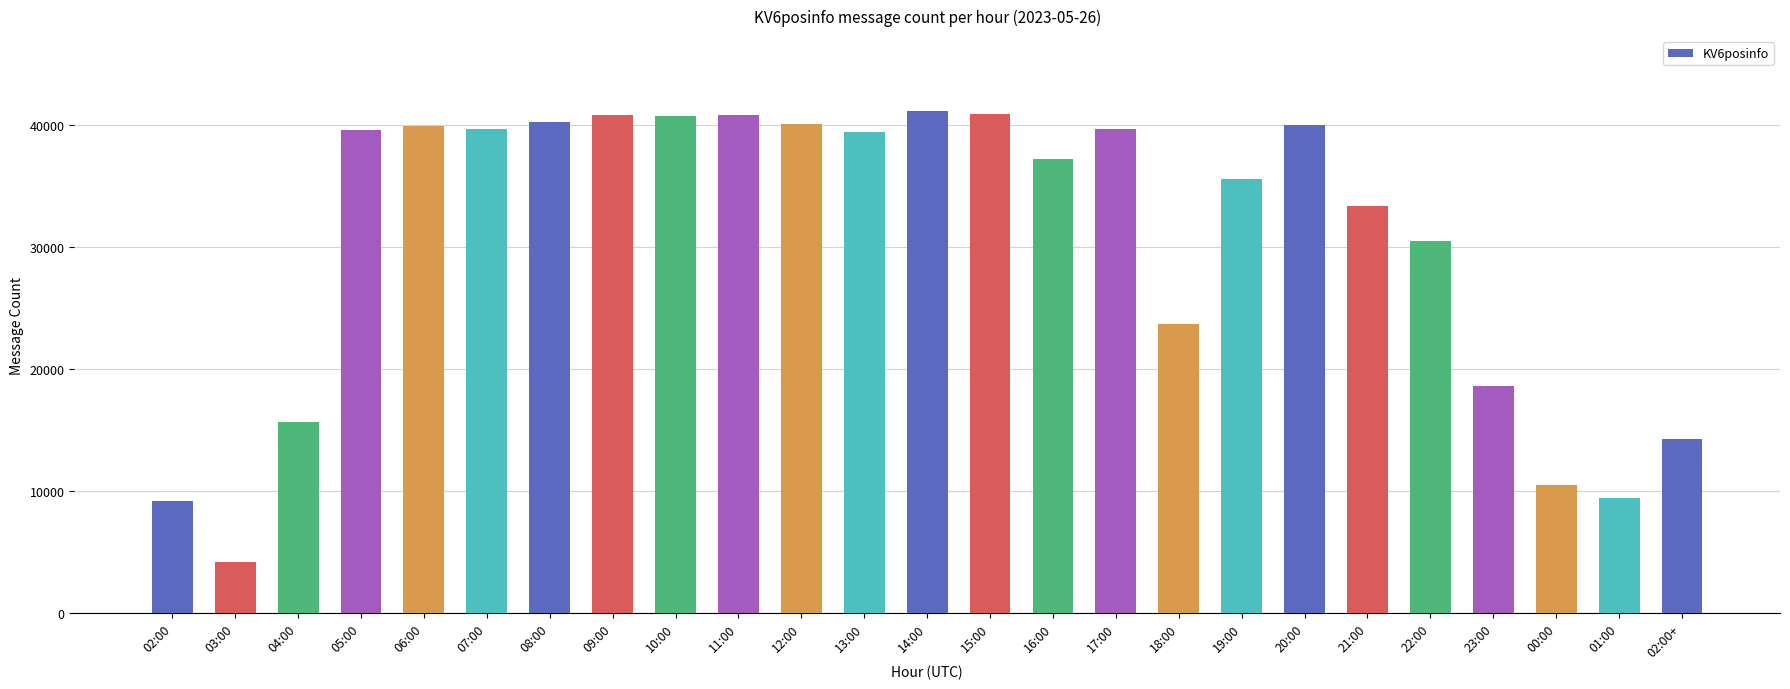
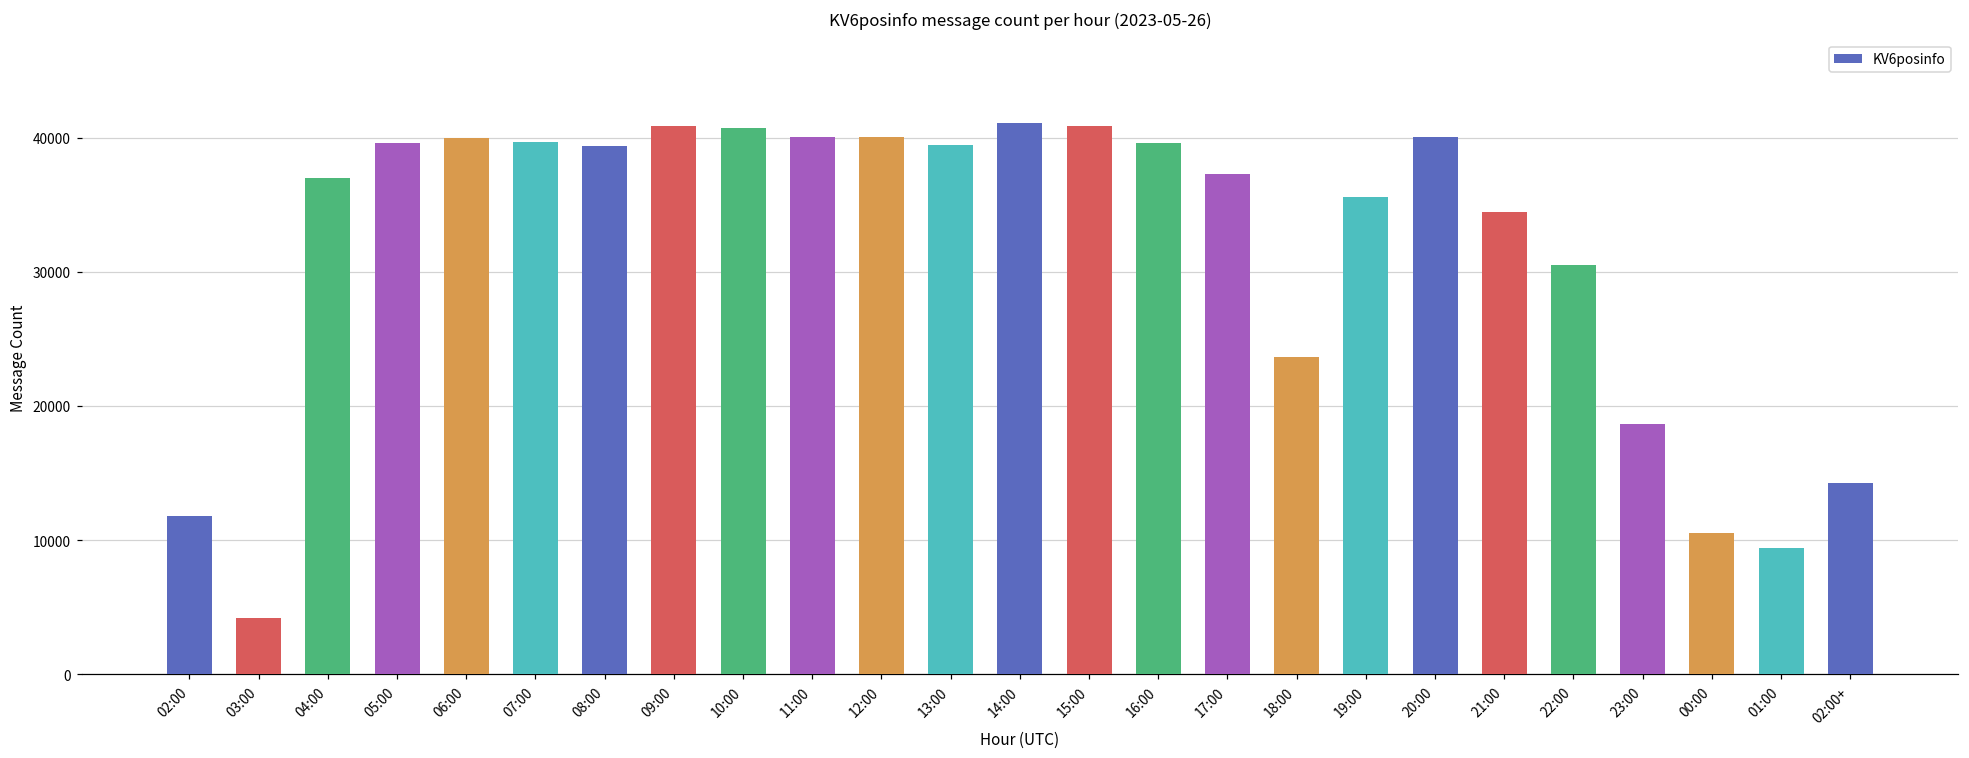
  {
-   "02:00": 9200,
+   "02:00": 11800,
    "03:00": 4200,
-   "04:00": 15700,
+   "04:00": 37000,
    "05:00": 39600,
    "06:00": 40000,
    "07:00": 39700,
-   "08:00": 40300,
+   "08:00": 39400,
    "09:00": 40800,
    "10:00": 40700,
-   "11:00": 40800,
+   "11:00": 40000,
    "12:00": 40100,
    "13:00": 39400,
    "14:00": 41100,
    "15:00": 40900,
-   "16:00": 37200,
-   "17:00": 39700,
+   "16:00": 39600,
+   "17:00": 37300,
    "18:00": 23700,
    "19:00": 35600,
    "20:00": 40000,
-   "21:00": 33400,
+   "21:00": 34500,
    "22:00": 30500,
    "23:00": 18600,
    "00:00": 10500,
    "01:00": 9400,
    "02:00+": 14200
  }
